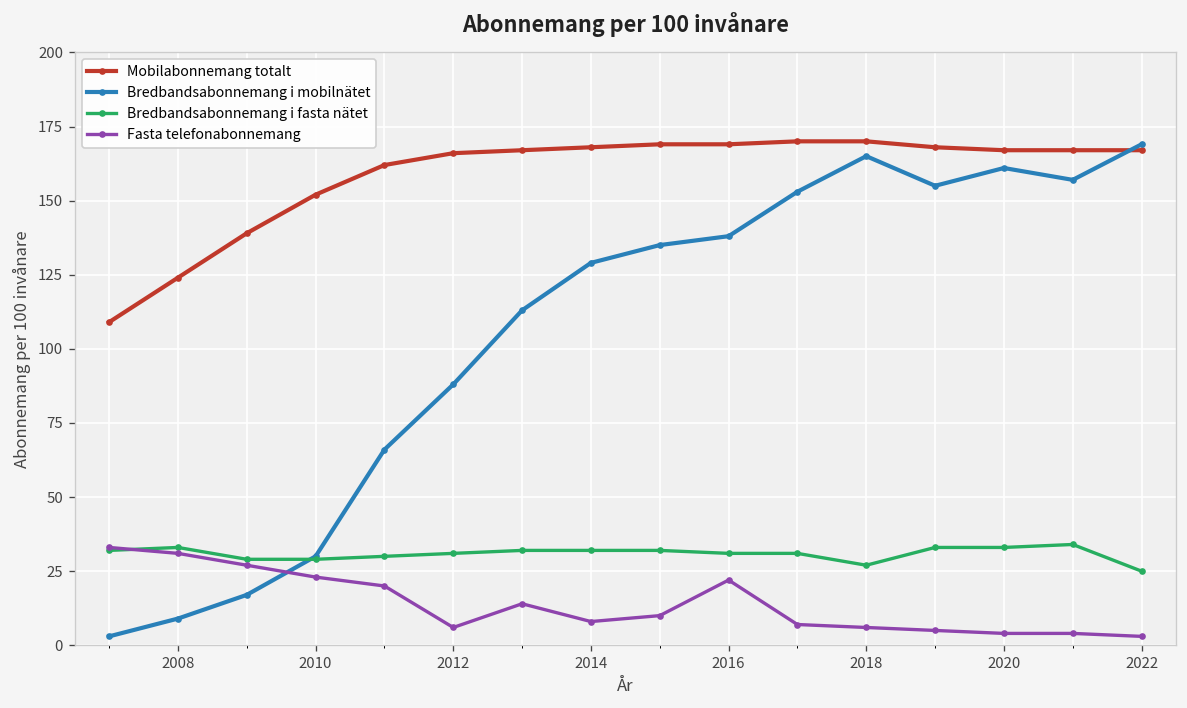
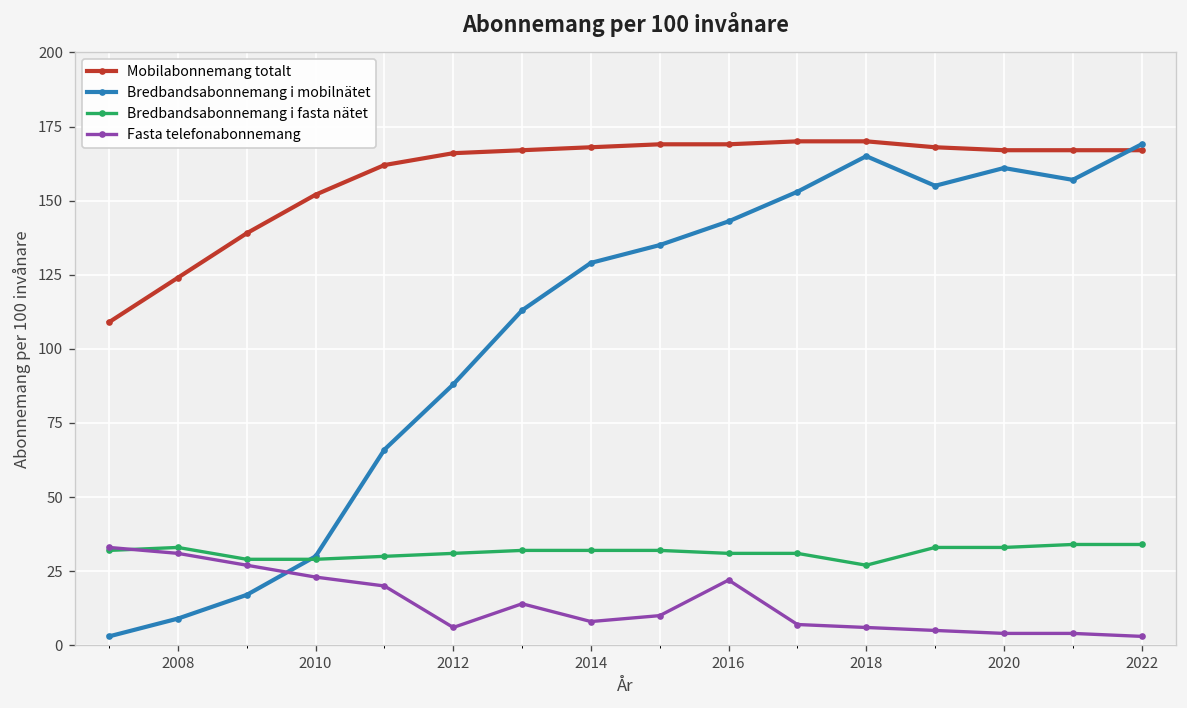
  {
    "Mobilabonnemang totalt": {
      "2008": 124,
      "2010": 152,
      "2012": 166,
      "2014": 168,
      "2016": 169,
      "2018": 170,
      "2020": 167,
      "2022": 167
    },
    "Bredbandsabonnemang i mobilnätet": {
      "2008": 9,
      "2012": 88,
      "2014": 129,
-     "2016": 138,
+     "2016": 143,
      "2018": 165,
      "2020": 161,
      "2022": 169
    },
    "Bredbandsabonnemang i fasta nätet": {
      "2008": 33,
      "2012": 31,
      "2014": 32,
      "2016": 31,
      "2018": 27,
      "2020": 33,
-     "2022": 25
+     "2022": 34
    },
    "Fasta telefonabonnemang": {
      "2008": 31,
      "2010": 23,
      "2012": 6,
      "2014": 8,
      "2016": 22,
      "2018": 6,
      "2020": 4,
      "2022": 3
    }
  }
